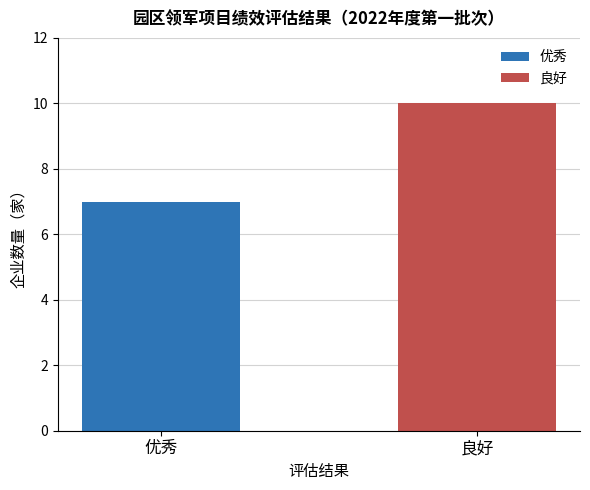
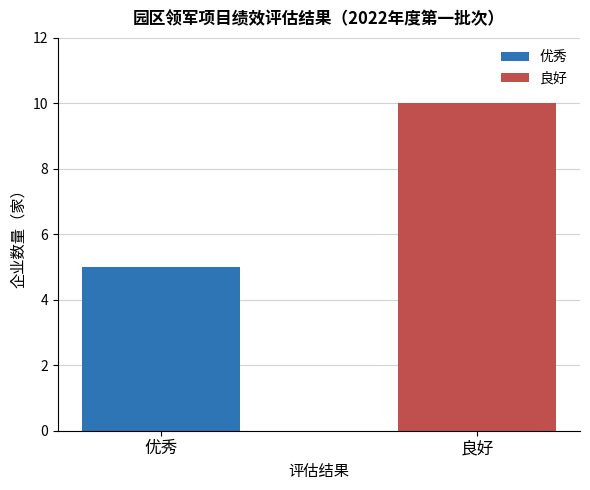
  {
-   "优秀": 7,
+   "优秀": 5,
    "良好": 10
  }
